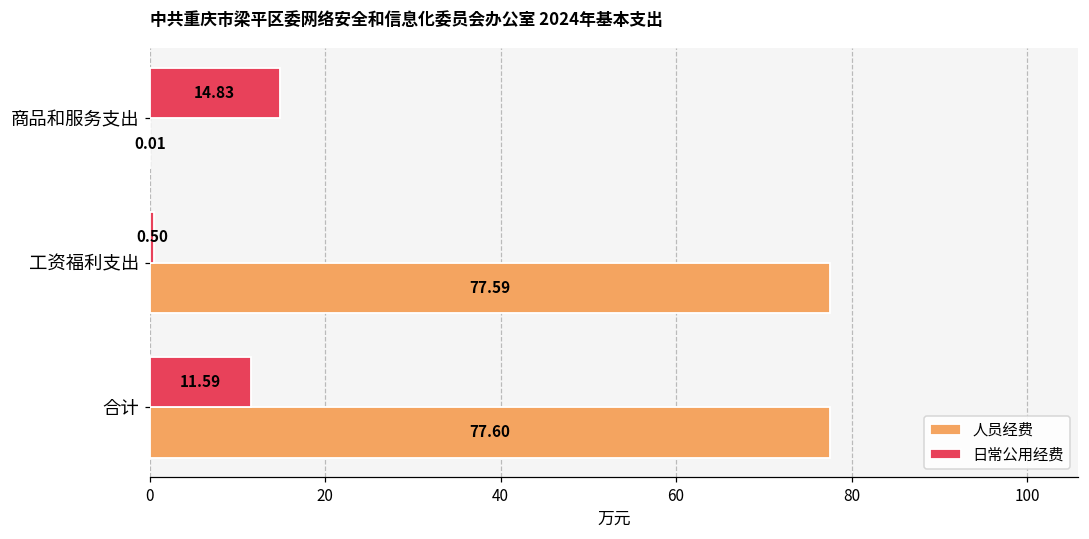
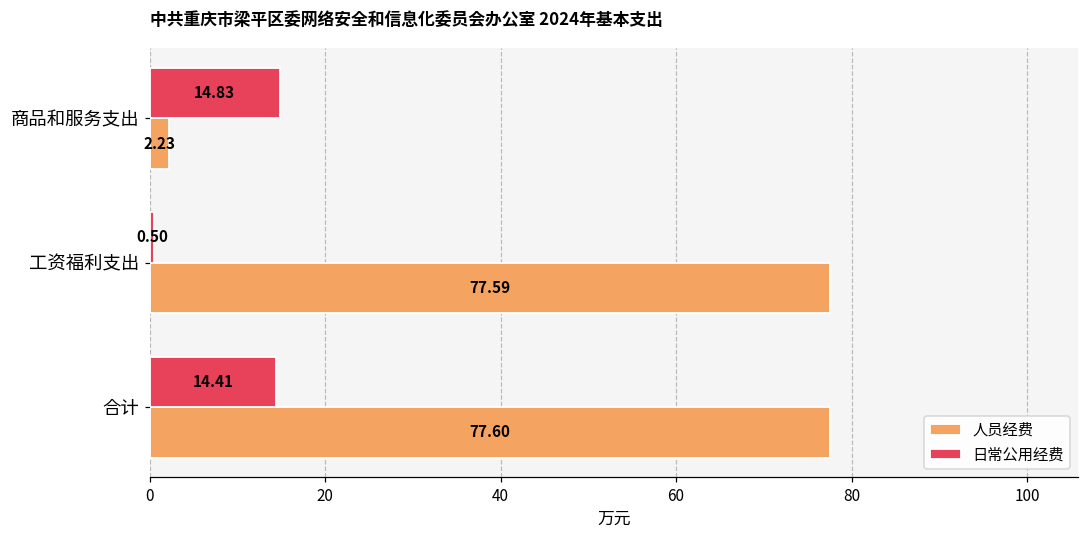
  {
    "人员经费": {
-     "商品和服务支出": 0.01,
+     "商品和服务支出": 2.23,
      "工资福利支出": 77.59,
      "合计": 77.60
    },
    "日常公用经费": {
      "商品和服务支出": 14.83,
      "工资福利支出": 0.50,
-     "合计": 11.59
+     "合计": 14.41
    }
  }
